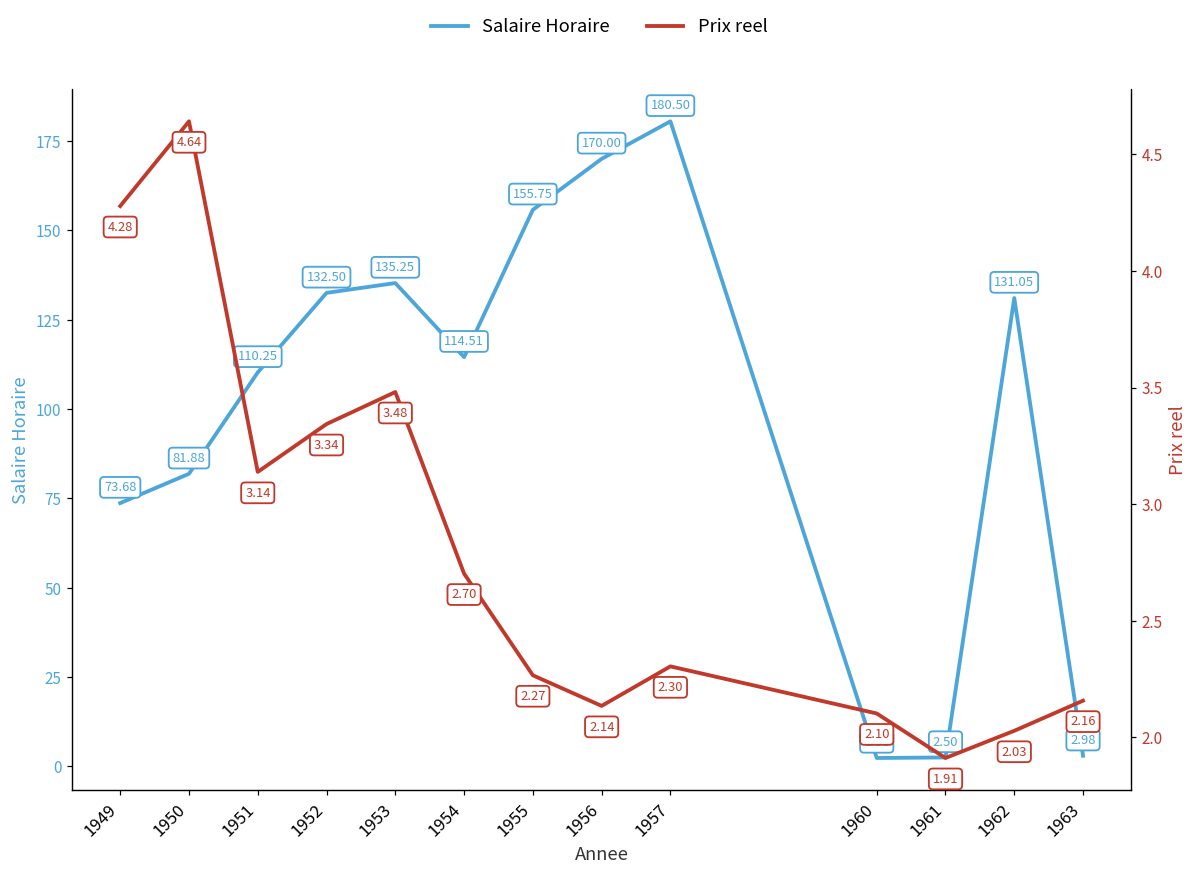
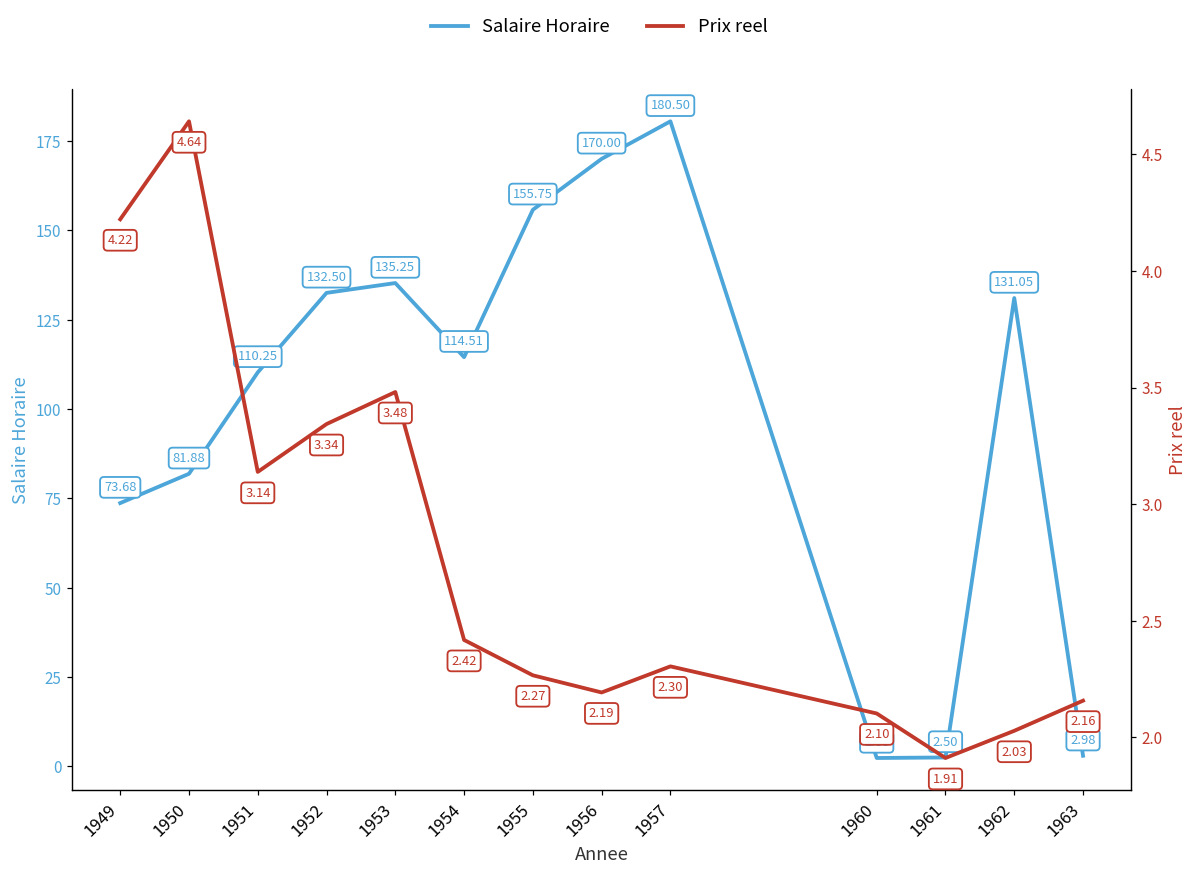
  {
    "Prix reel": {
-     "1949": 4.28,
-     "1954": 2.70,
-     "1956": 2.14
+     "1949": 4.22,
+     "1954": 2.42,
+     "1956": 2.19
    }
  }
